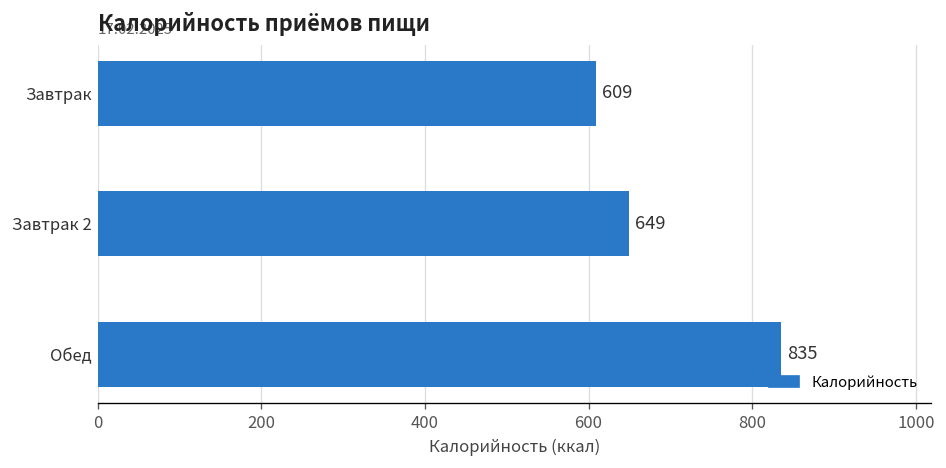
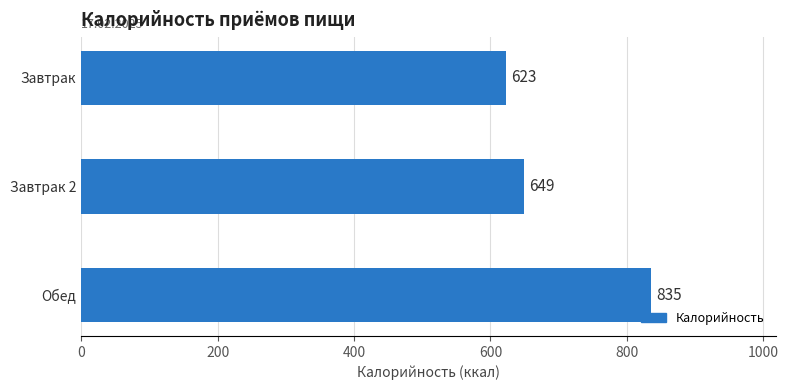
  {
-   "Завтрак": 609,
+   "Завтрак": 623,
    "Завтрак 2": 649,
    "Обед": 835
  }
